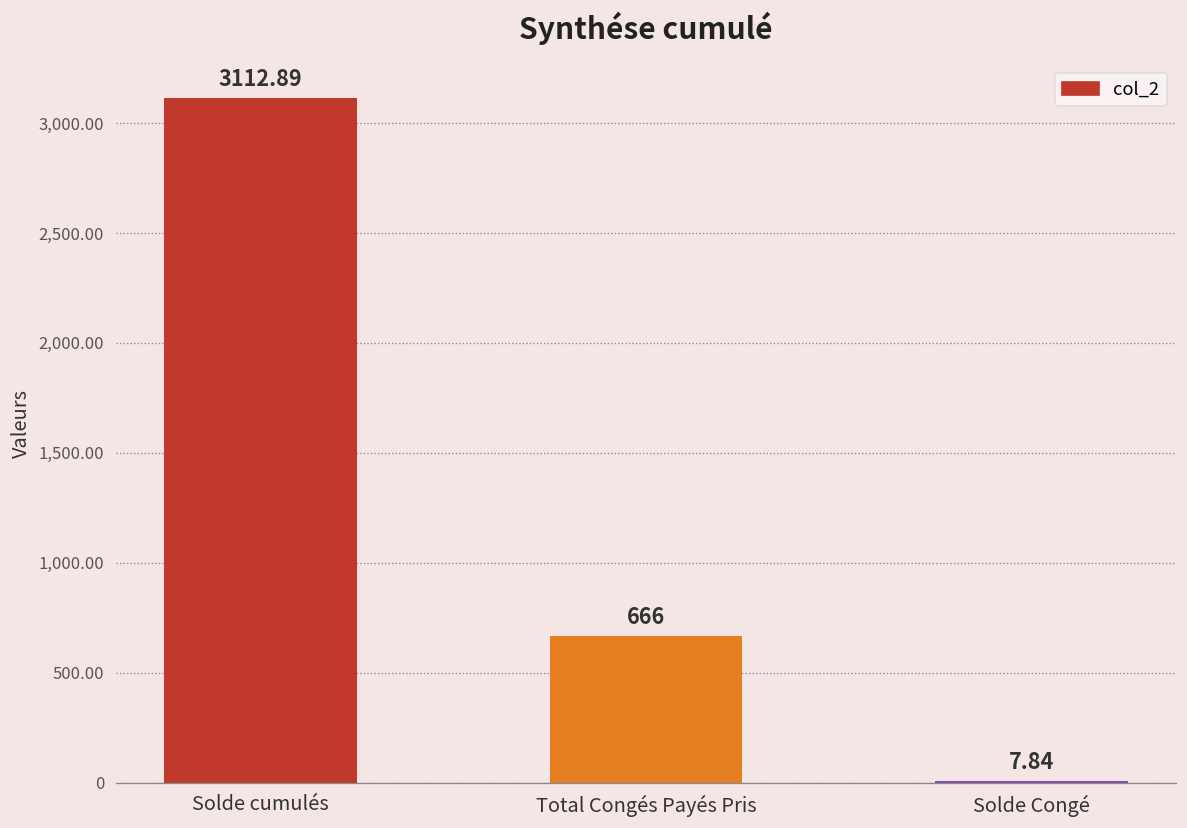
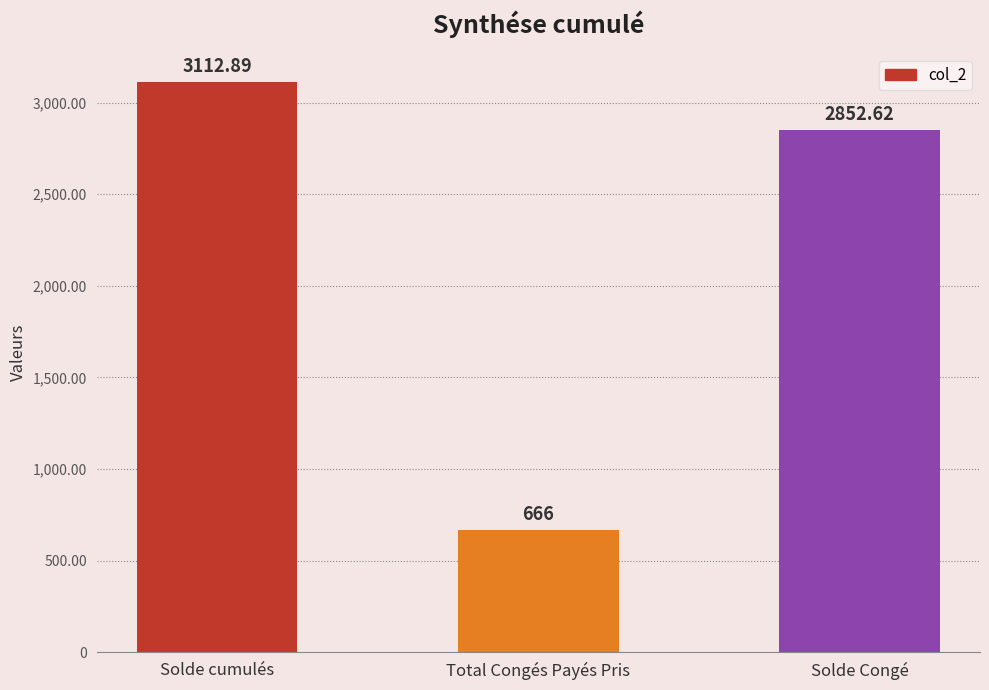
  {
    "Solde cumulés": 3112.89,
    "Total Congés Payés Pris": 666,
-   "Solde Congé": 7.84
+   "Solde Congé": 2852.62
  }
